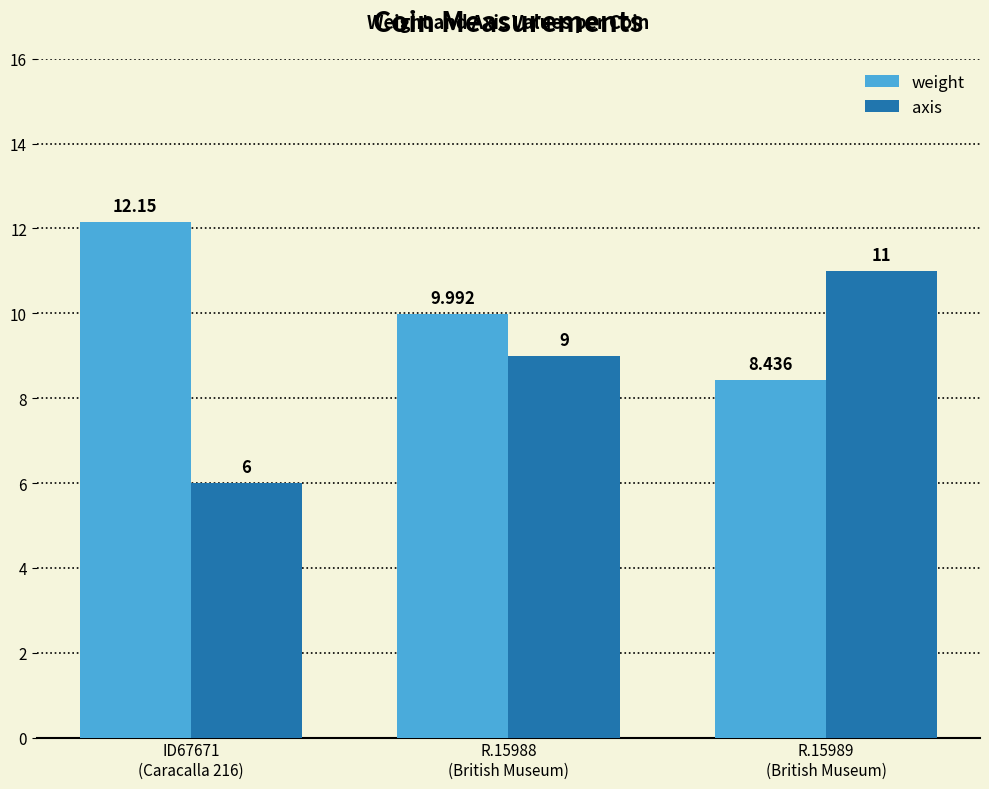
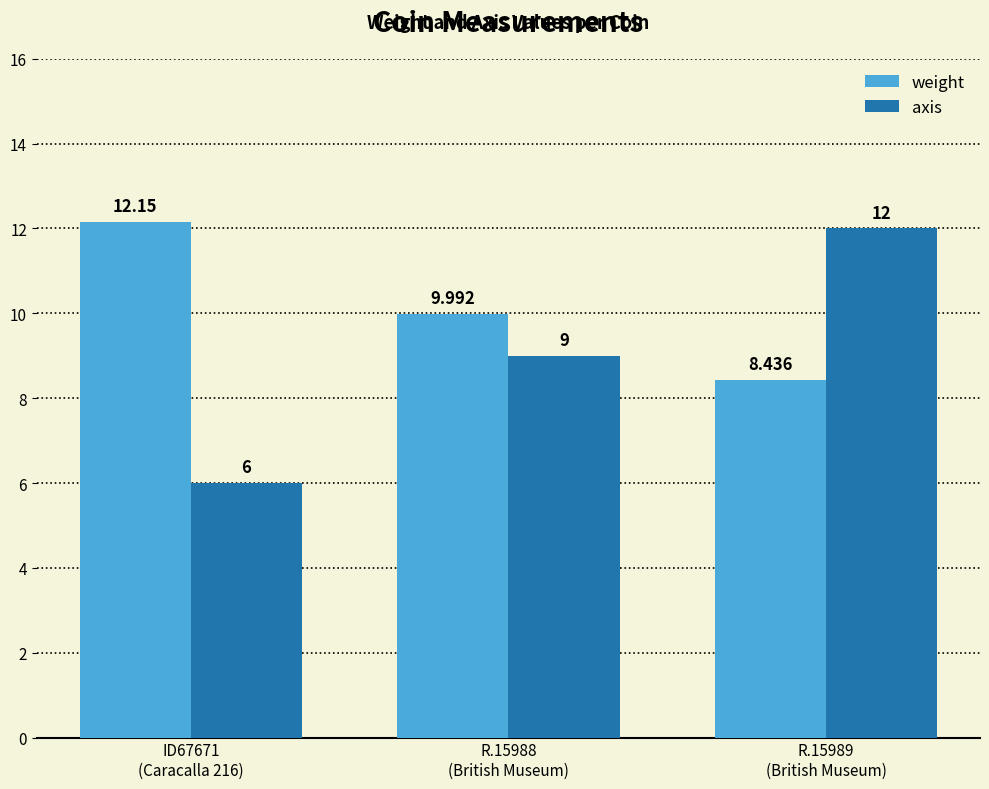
  {
    "weight": {
      "ID67671 (Caracalla 216)": 12.15,
      "R.15988 (British Museum)": 9.992,
      "R.15989 (British Museum)": 8.436
    },
    "axis": {
      "ID67671 (Caracalla 216)": 6,
      "R.15988 (British Museum)": 9,
-     "R.15989 (British Museum)": 11
+     "R.15989 (British Museum)": 12
    }
  }
